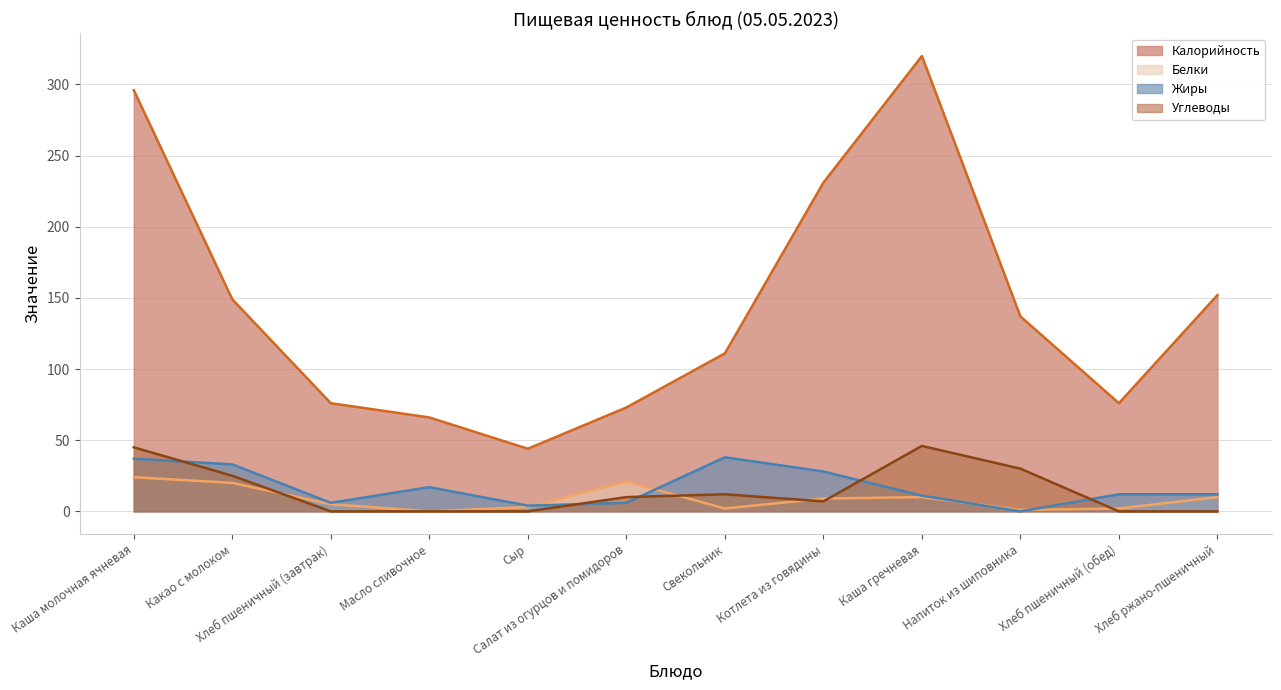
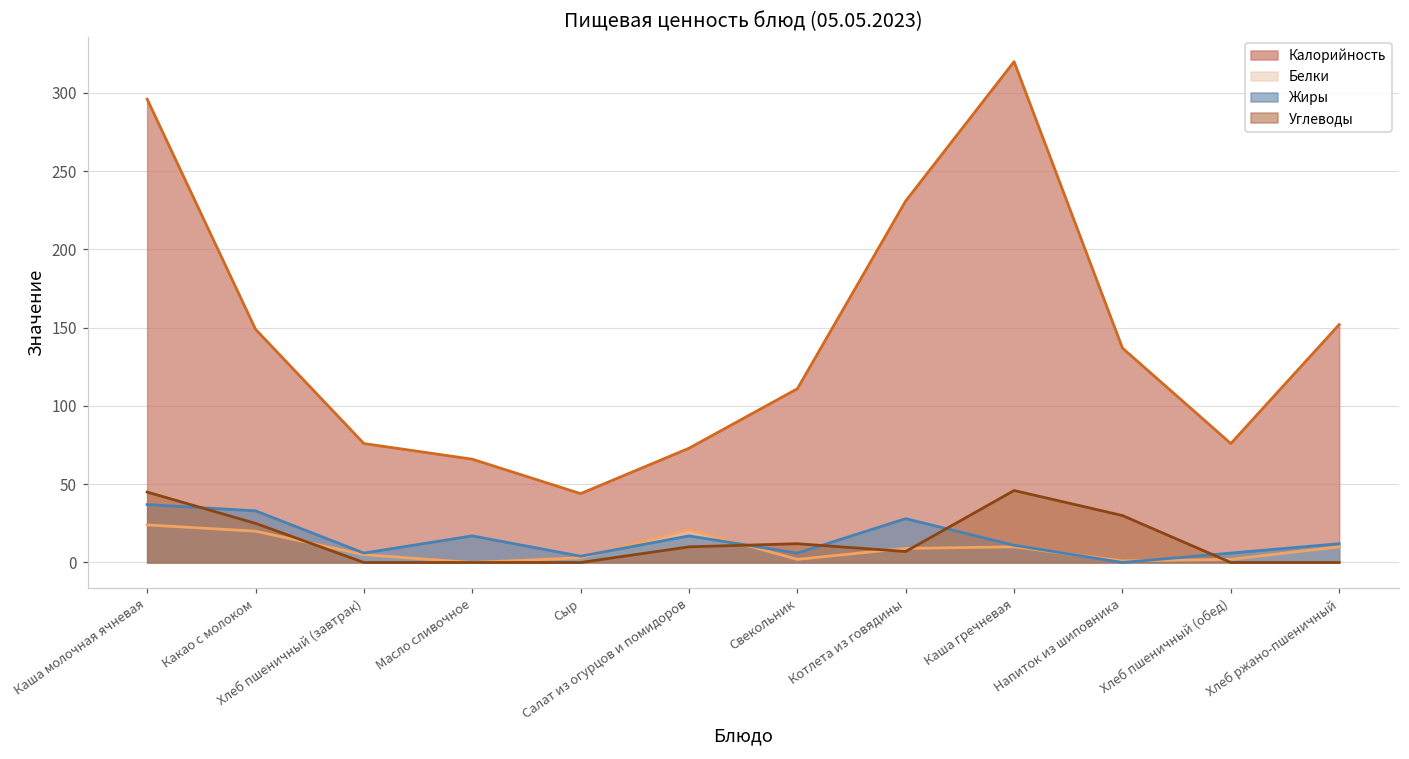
  {
    "Белки": {
      "Каша молочная ячневая": 24,
      "Какао с молоком": 20,
      "Салат из огурцов и помидоров": 21,
      "Свекольник": 2,
      "Котлета из говядины": 9,
      "Хлеб пшеничный (обед)": 2,
      "Хлеб ржано-пшеничный": 10
    },
    "Жиры": {
      "Каша молочная ячневая": 37,
      "Какао с молоком": 33,
      "Масло сливочное": 17,
-     "Салат из огурцов и помидоров": 6,
-     "Свекольник": 38,
+     "Салат из огурцов и помидоров": 17,
+     "Свекольник": 6,
      "Котлета из говядины": 28,
-     "Хлеб пшеничный (обед)": 12,
+     "Хлеб пшеничный (обед)": 6,
      "Хлеб ржано-пшеничный": 12
    }
  }
